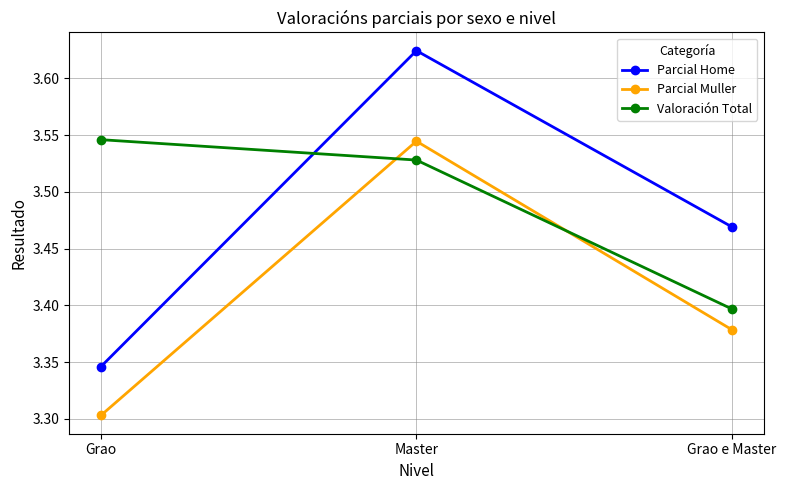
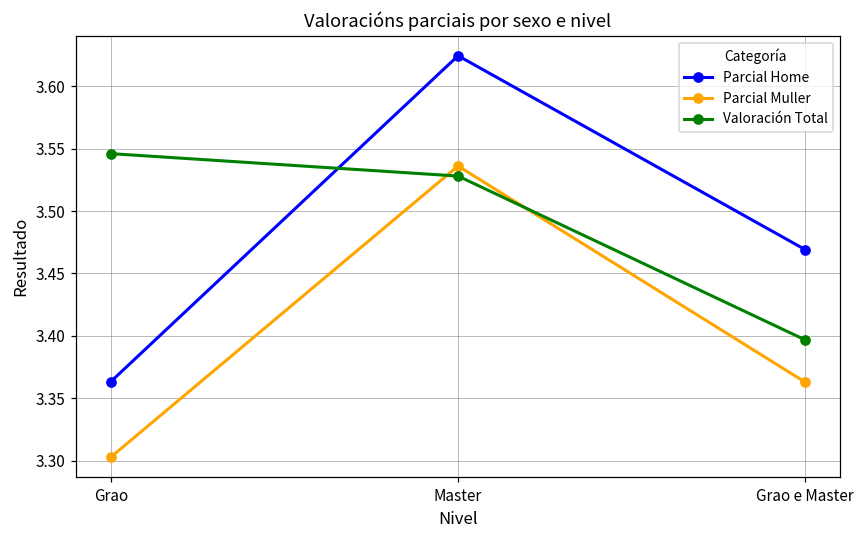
  {
    "Parcial Home": {
-     "Grao": 3.346,
+     "Grao": 3.363,
      "Master": 3.625,
      "Grao e Master": 3.469
    },
    "Parcial Muller": {
      "Grao": 3.303,
-     "Master": 3.545,
-     "Grao e Master": 3.378
+     "Master": 3.536,
+     "Grao e Master": 3.363
    },
    "Valoración Total": {
      "Grao": 3.546,
      "Master": 3.528,
      "Grao e Master": 3.397
    }
  }
